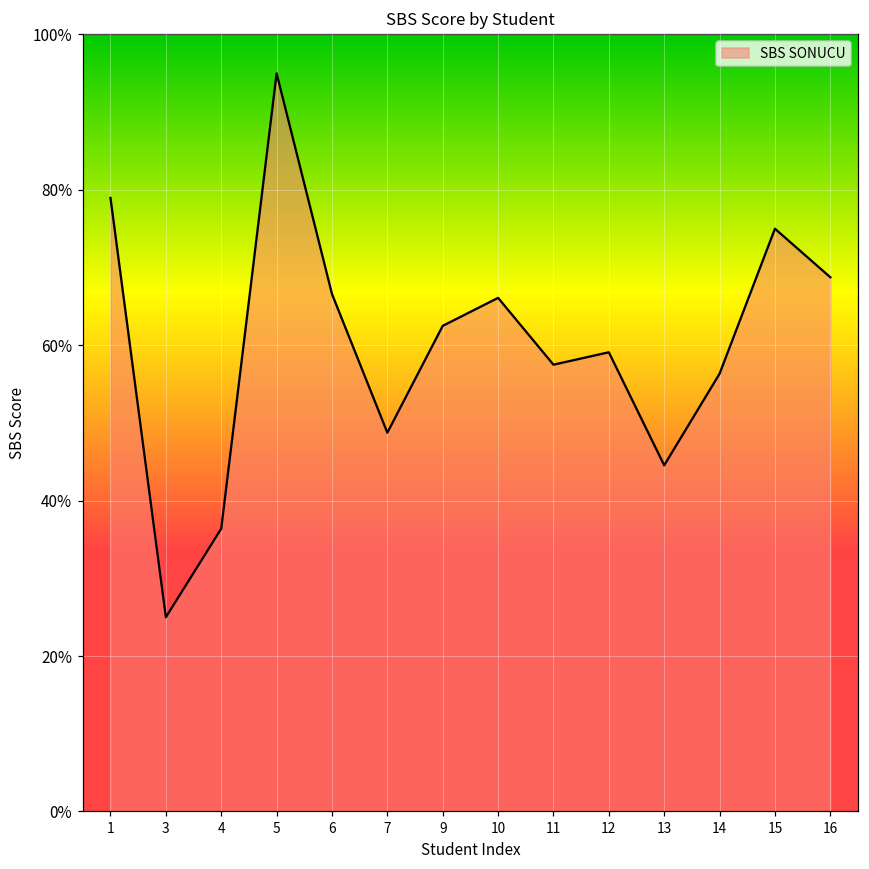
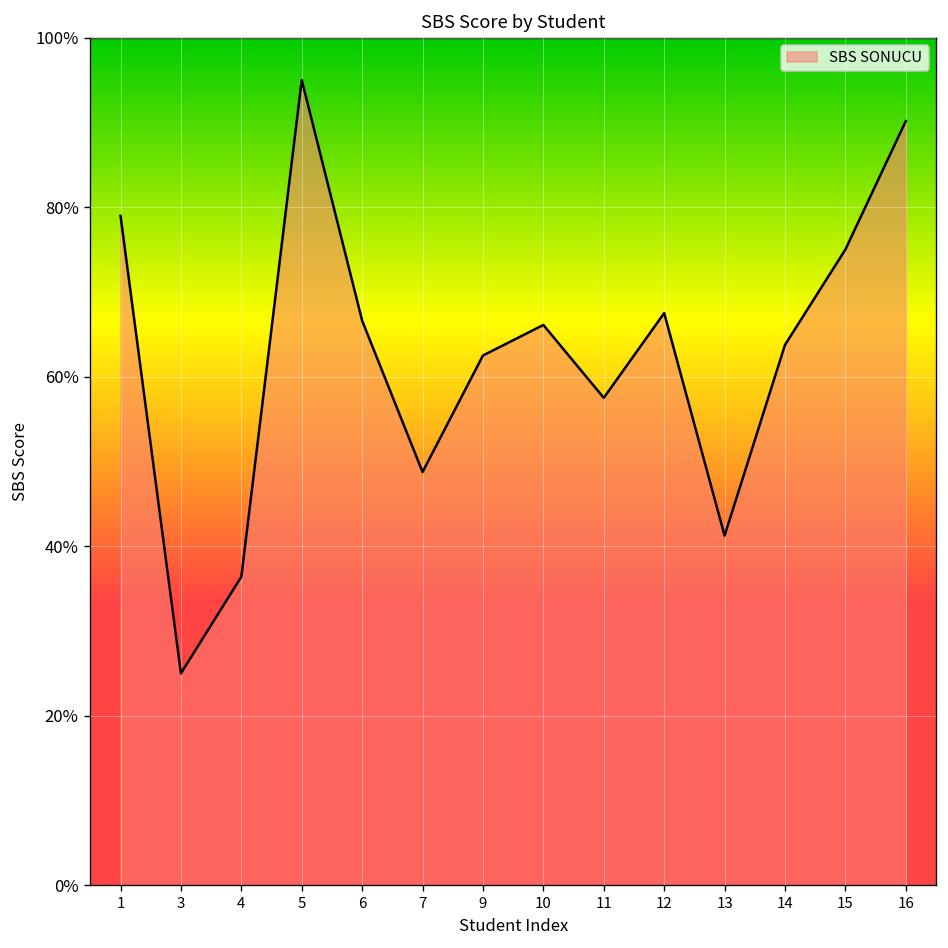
  {
    "1": "79%",
    "3": "25%",
    "4": "36%",
    "5": "95%",
    "6": "67%",
    "7": "49%",
    "9": "63%",
    "10": "66%",
    "11": "58%",
-   "12": "59%",
-   "13": "45%",
-   "14": "56%",
+   "12": "68%",
+   "13": "41%",
+   "14": "64%",
    "15": "75%",
-   "16": "69%"
+   "16": "90%"
  }
